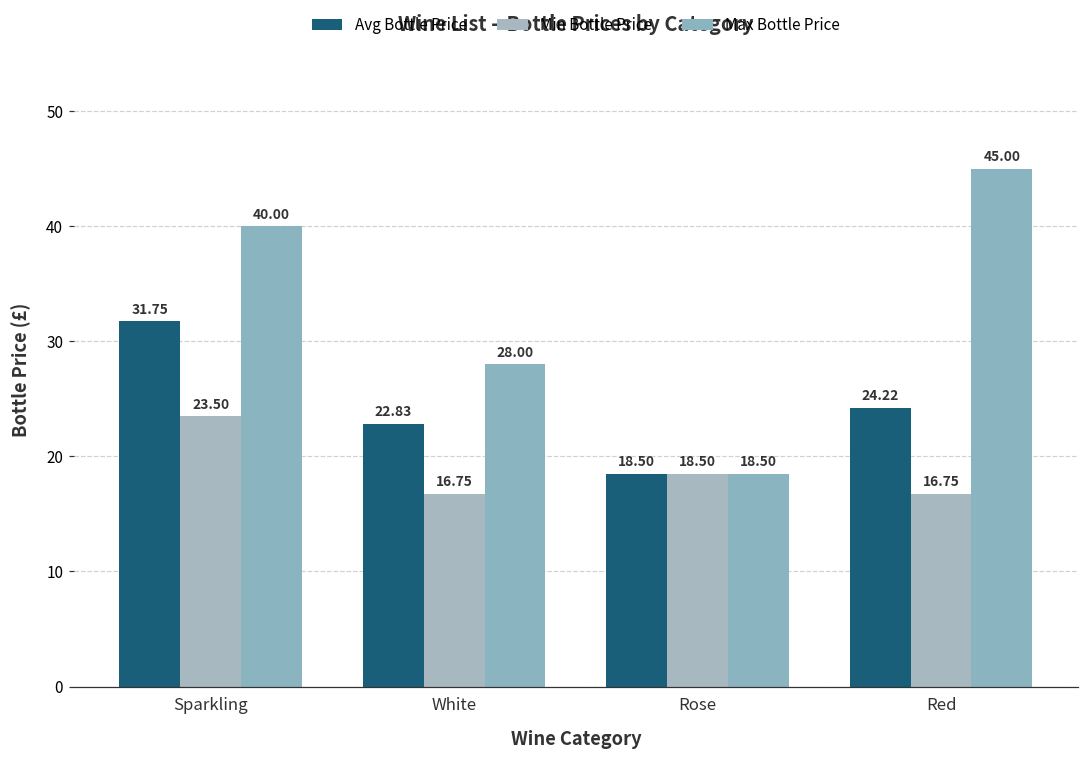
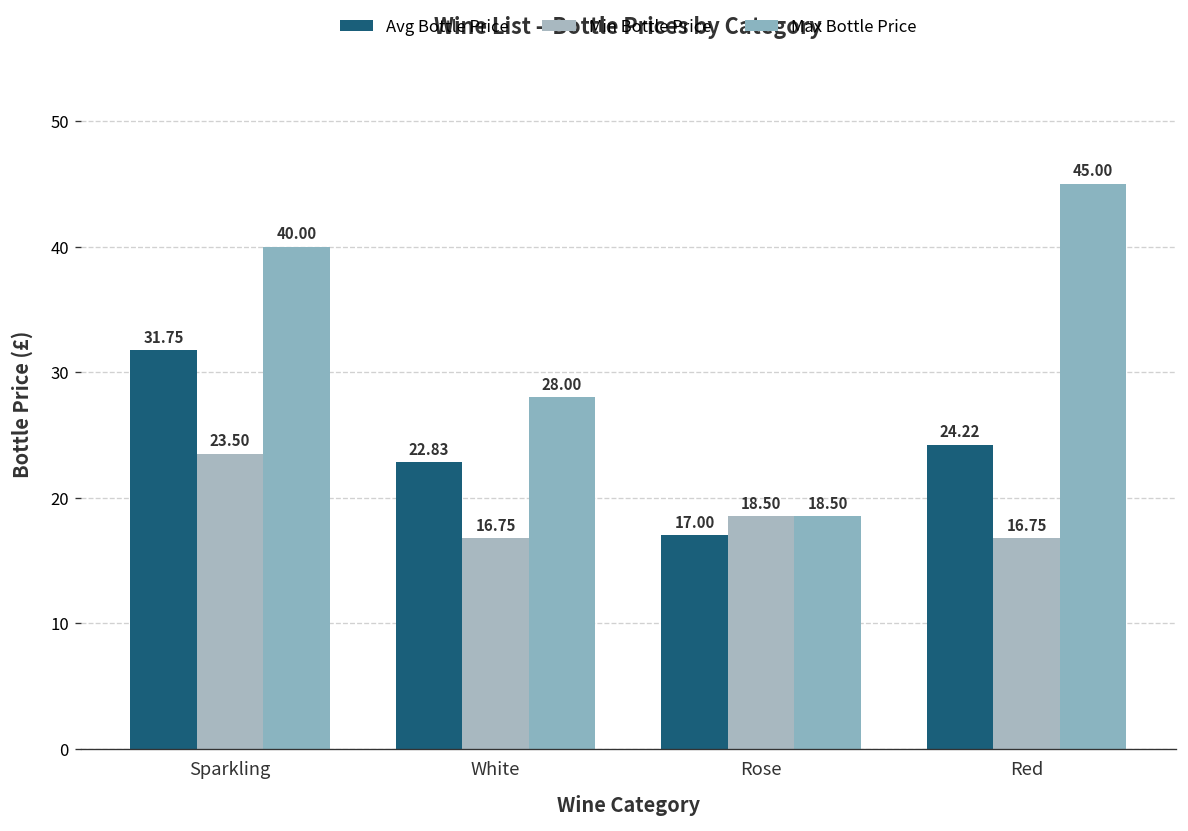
  {
    "Avg Bottle Price": {
      "Sparkling": 31.75,
      "White": 22.83,
-     "Rose": 18.50,
+     "Rose": 17.00,
      "Red": 24.22
    }
  }
